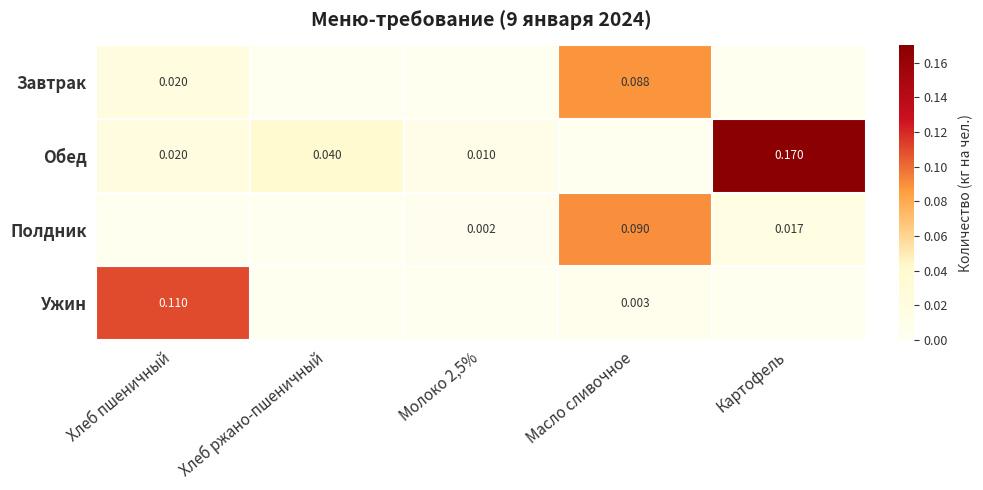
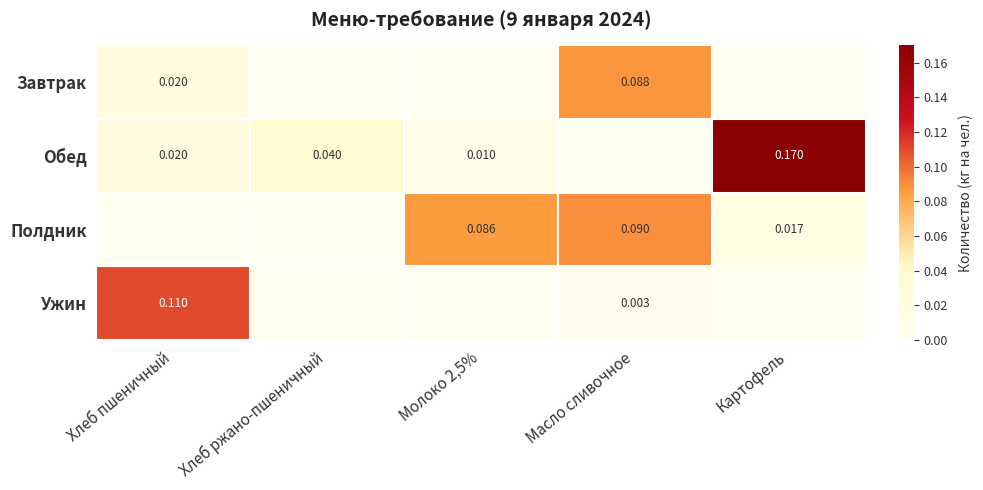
  {
    "Завтрак": {
      "Хлеб пшеничный": 0.020,
      "Масло сливочное": 0.088
    },
    "Обед": {
      "Хлеб пшеничный": 0.020,
      "Хлеб ржано-пшеничный": 0.040,
      "Молоко 2,5%": 0.010,
      "Картофель": 0.170
    },
    "Полдник": {
-     "Молоко 2,5%": 0.002,
+     "Молоко 2,5%": 0.086,
      "Масло сливочное": 0.090,
      "Картофель": 0.017
    },
    "Ужин": {
      "Хлеб пшеничный": 0.110,
      "Масло сливочное": 0.003
    }
  }
